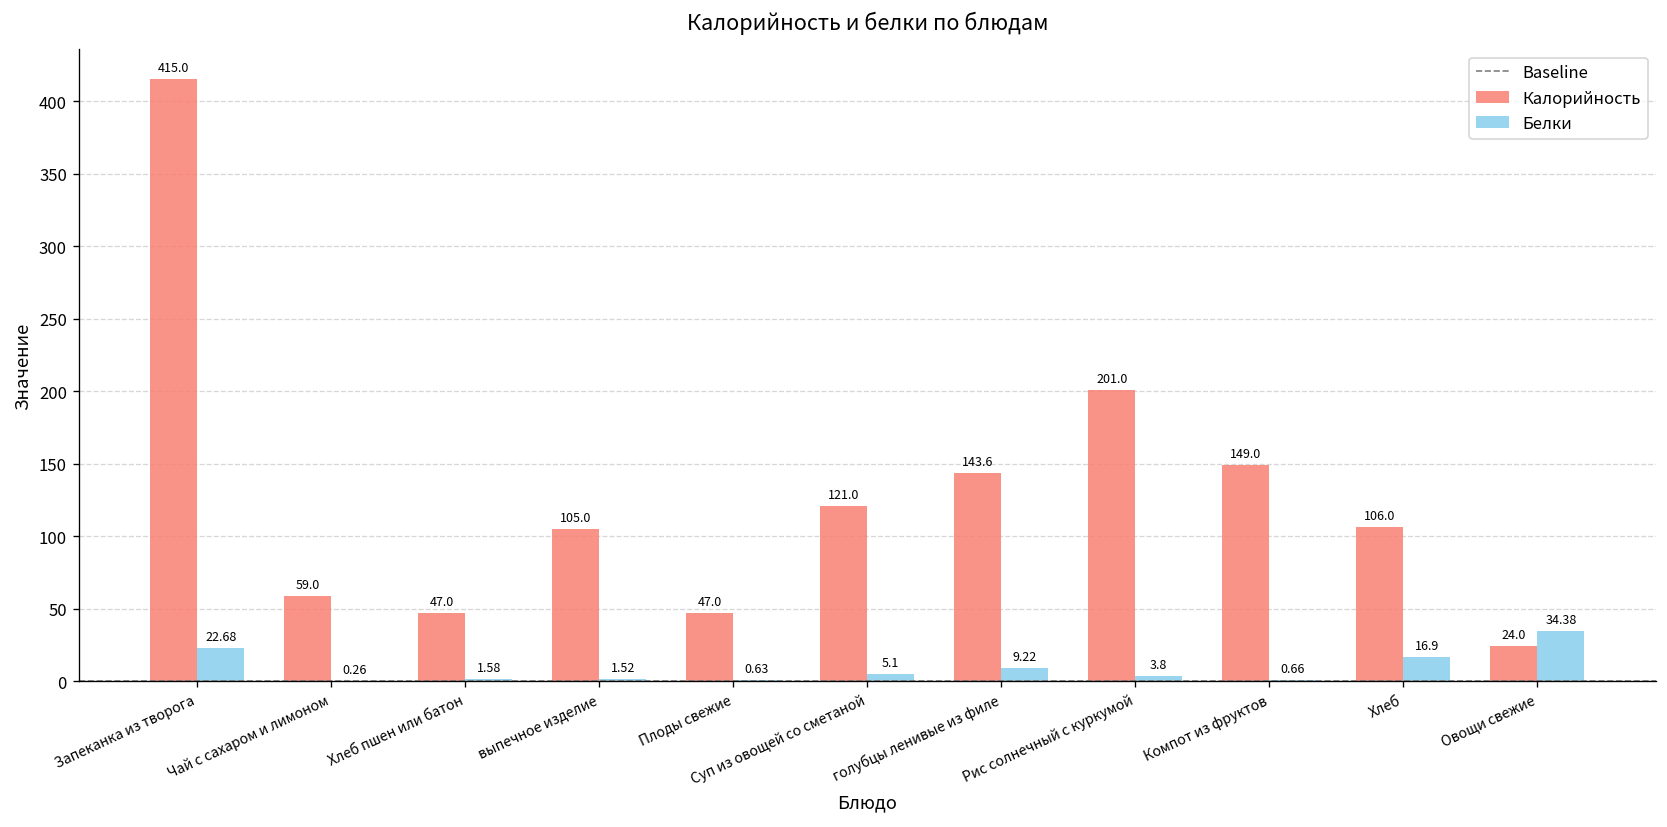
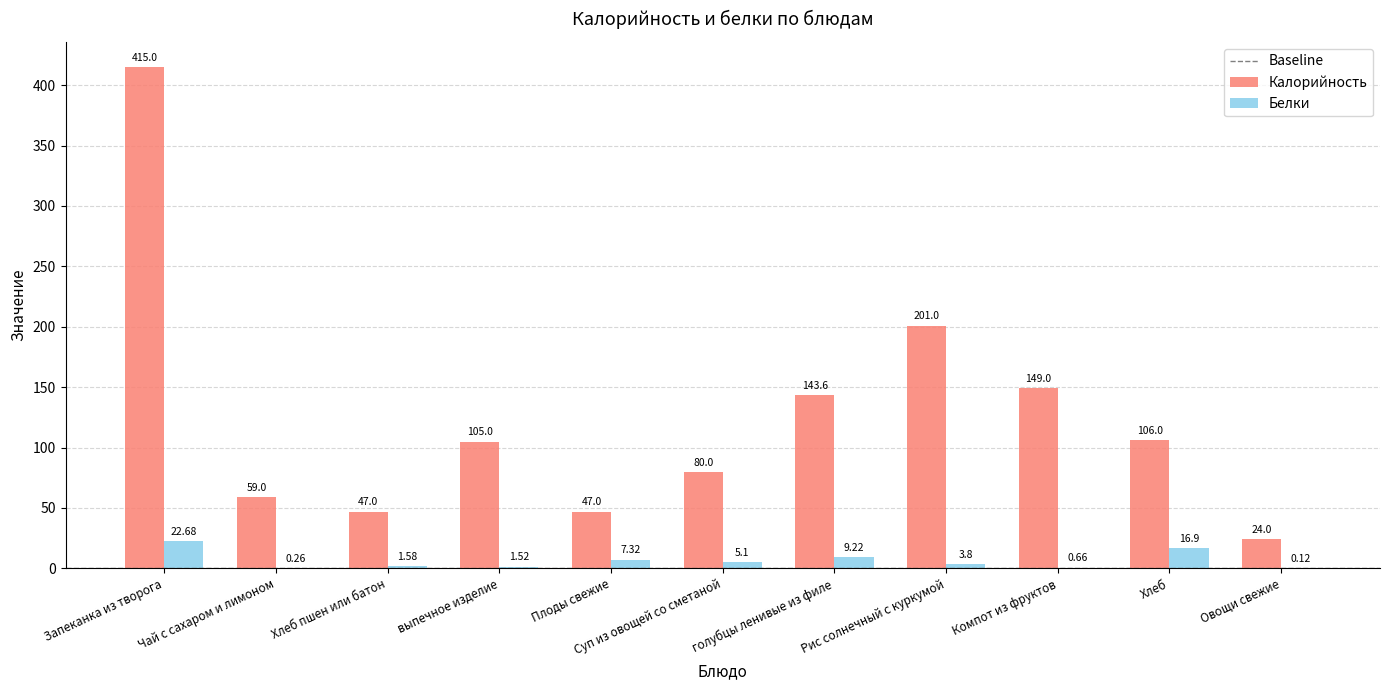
  {
    "Калорийность": {
      "Запеканка из творога": 415.0,
      "Чай с сахаром и лимоном": 59.0,
      "Хлеб пшен или батон": 47.0,
      "выпечное изделие": 105.0,
      "Плоды свежие": 47.0,
-     "Суп из овощей со сметаной": 121.0,
+     "Суп из овощей со сметаной": 80.0,
      "голубцы ленивые из филе": 143.6,
      "Рис солнечный с куркумой": 201.0,
      "Компот из фруктов": 149.0,
      "Хлеб": 106.0,
      "Овощи свежие": 24.0
    },
    "Белки": {
      "Запеканка из творога": 22.68,
      "Чай с сахаром и лимоном": 0.26,
      "Хлеб пшен или батон": 1.58,
      "выпечное изделие": 1.52,
-     "Плоды свежие": 0.63,
+     "Плоды свежие": 7.32,
      "Суп из овощей со сметаной": 5.1,
      "голубцы ленивые из филе": 9.22,
      "Рис солнечный с куркумой": 3.8,
      "Компот из фруктов": 0.66,
      "Хлеб": 16.9,
-     "Овощи свежие": 34.38
+     "Овощи свежие": 0.12
    }
  }
